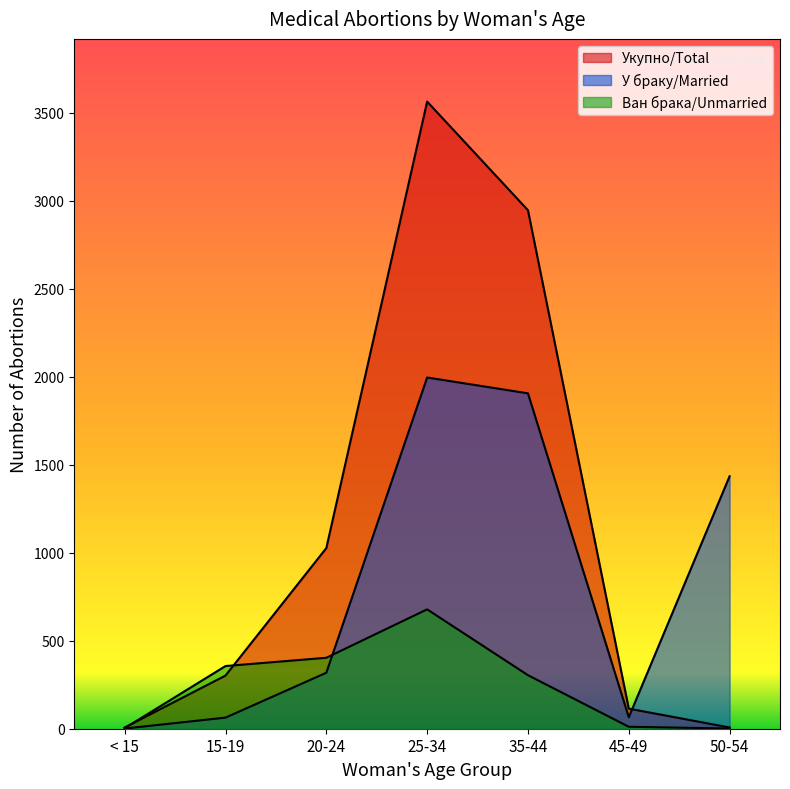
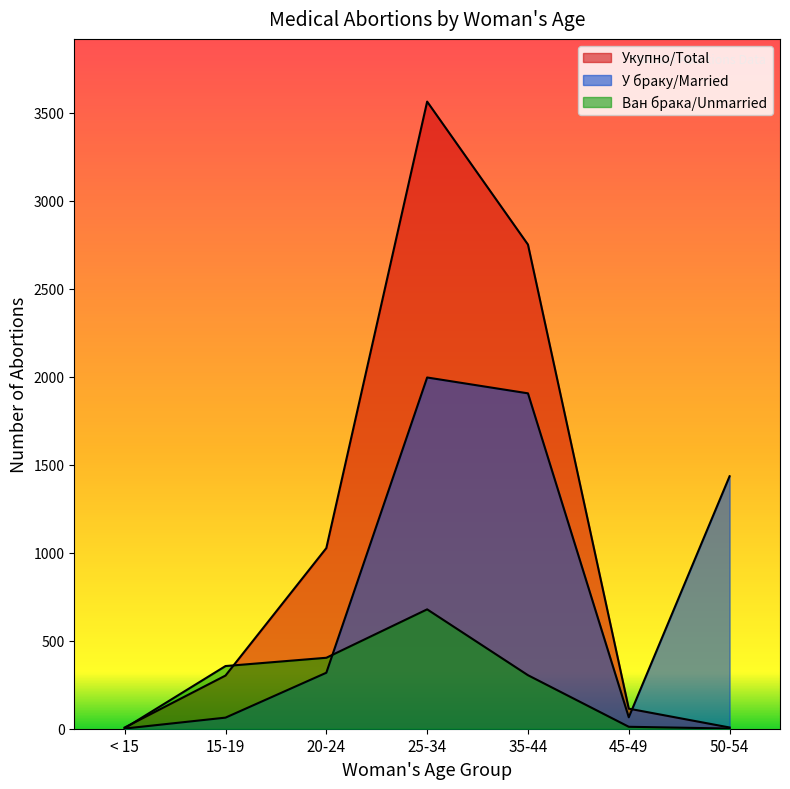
  {
    "Укупно/Total": {
      "15-19": 300,
      "20-24": 1030,
      "25-34": 3560,
-     "35-44": 2950,
+     "35-44": 2750,
      "45-49": 110
    },
    "У браку/Married": {
      "15-19": 60,
      "20-24": 320,
      "25-34": 2000,
      "35-44": 1910,
      "45-49": 70,
      "50-54": 1430
    },
    "Ван брака/Unmarried": {
      "15-19": 360,
      "20-24": 400,
      "25-34": 680,
      "35-44": 300,
      "45-49": 10
    }
  }
